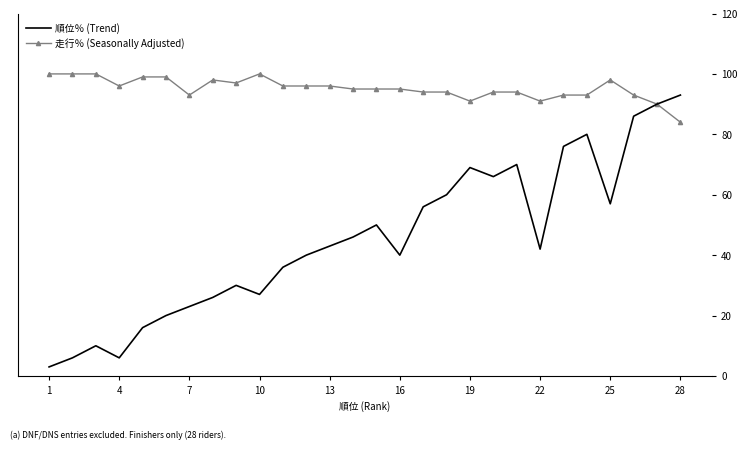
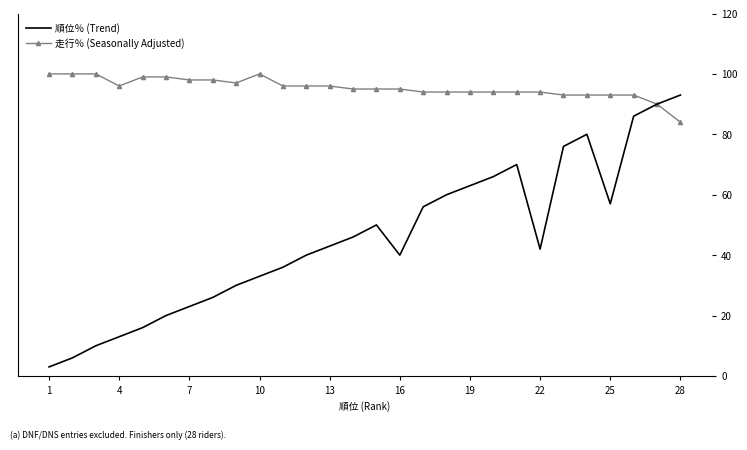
  {
    "順位％ (Trend)": {
      "1": 3,
-     "4": 6,
+     "4": 13,
      "7": 23,
-     "10": 27,
+     "10": 33,
      "13": 43,
      "16": 40,
-     "19": 69,
+     "19": 63,
      "22": 42,
      "25": 57,
      "28": 93
    },
    "走行％ (Seasonally Adjusted)": {
      "1": 100,
      "4": 96,
-     "7": 93,
+     "7": 98,
      "10": 100,
      "13": 96,
      "16": 95,
-     "19": 91,
-     "22": 91,
-     "25": 98,
+     "19": 94,
+     "22": 94,
+     "25": 93,
      "28": 84
    }
  }
